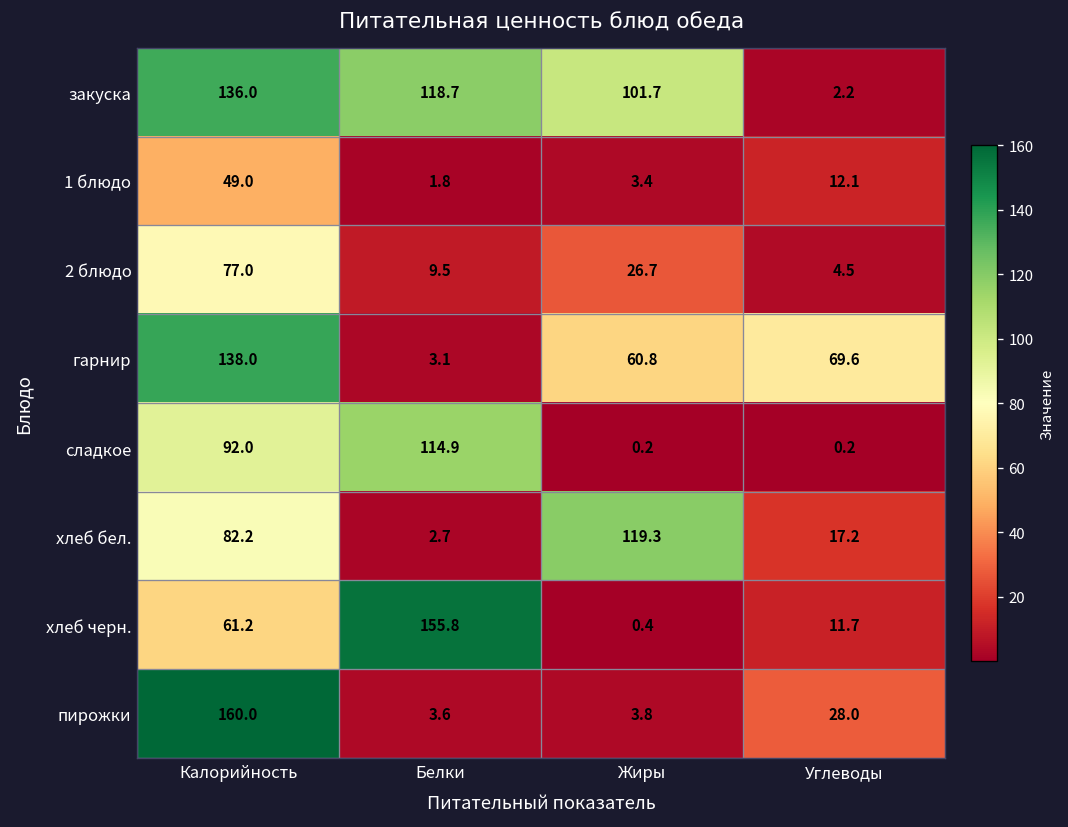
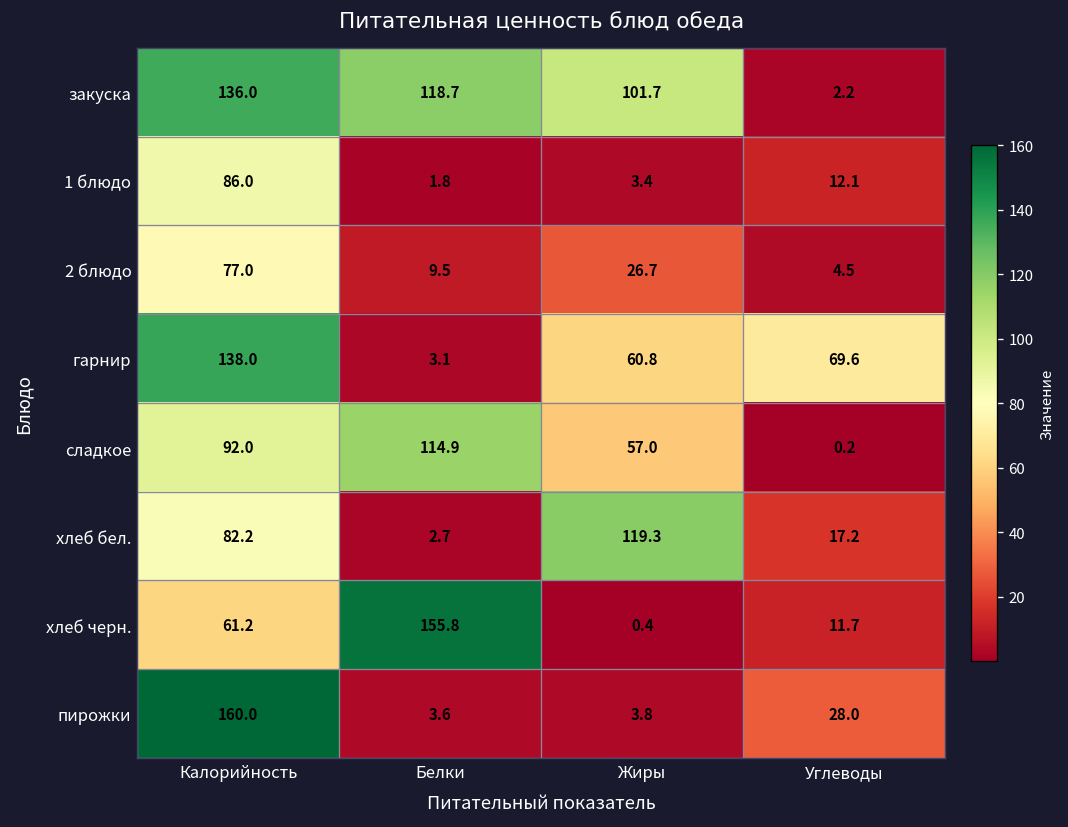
  {
    "закуска": {
      "Калорийность": 136.0,
      "Белки": 118.7,
      "Жиры": 101.7,
      "Углеводы": 2.2
    },
    "1 блюдо": {
-     "Калорийность": 49.0,
+     "Калорийность": 86.0,
      "Белки": 1.8,
      "Жиры": 3.4,
      "Углеводы": 12.1
    },
    "2 блюдо": {
      "Калорийность": 77.0,
      "Белки": 9.5,
      "Жиры": 26.7,
      "Углеводы": 4.5
    },
    "гарнир": {
      "Калорийность": 138.0,
      "Белки": 3.1,
      "Жиры": 60.8,
      "Углеводы": 69.6
    },
    "сладкое": {
      "Калорийность": 92.0,
      "Белки": 114.9,
-     "Жиры": 0.2,
+     "Жиры": 57.0,
      "Углеводы": 0.2
    },
    "хлеб бел.": {
      "Калорийность": 82.2,
      "Белки": 2.7,
      "Жиры": 119.3,
      "Углеводы": 17.2
    },
    "хлеб черн.": {
      "Калорийность": 61.2,
      "Белки": 155.8,
      "Жиры": 0.4,
      "Углеводы": 11.7
    },
    "пирожки": {
      "Калорийность": 160.0,
      "Белки": 3.6,
      "Жиры": 3.8,
      "Углеводы": 28.0
    }
  }
